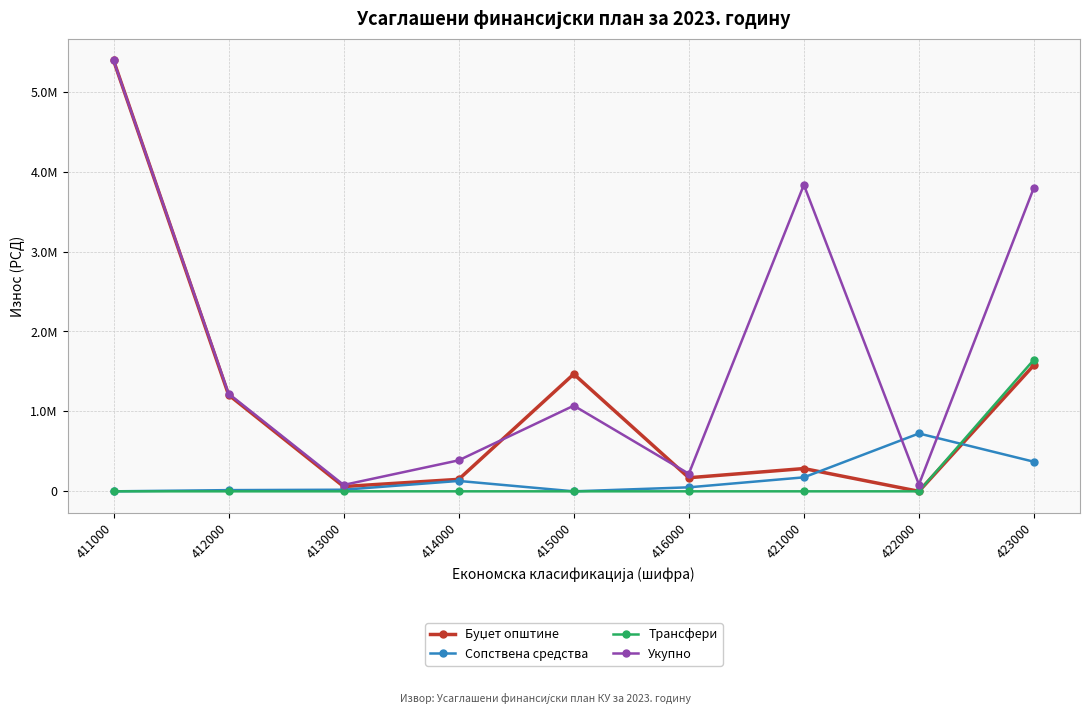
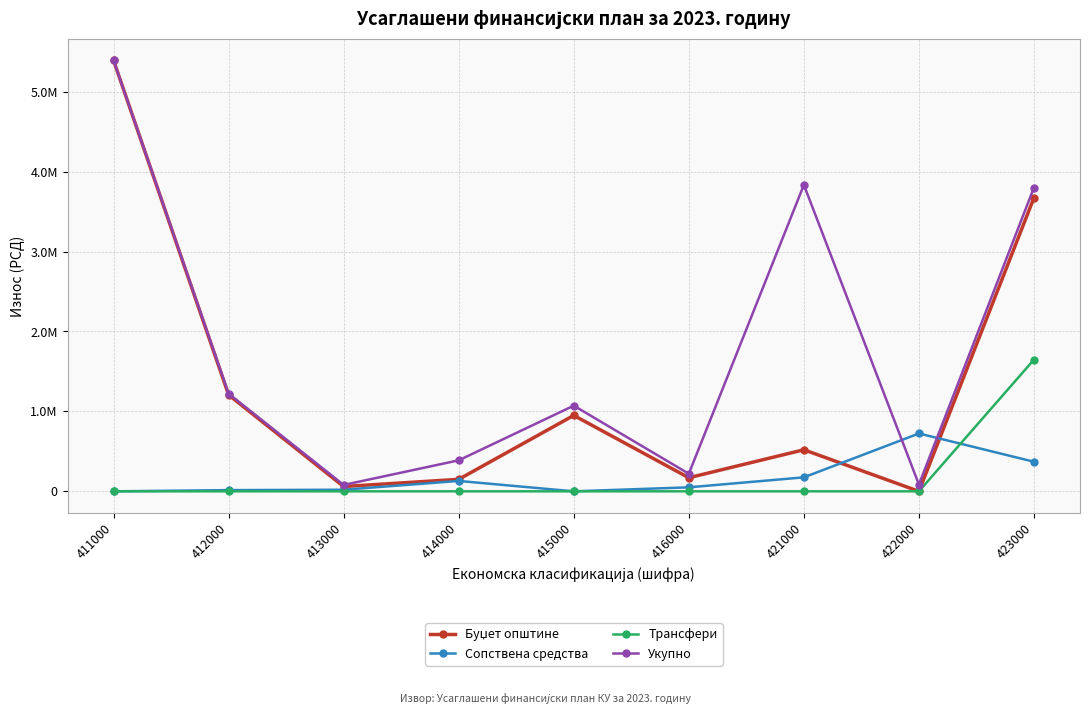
  {
    "Буџет општине": {
-     "415000": 1500000,
+     "415000": 1000000,
      "416000": 200000,
-     "421000": 300000,
-     "423000": 1600000
+     "421000": 500000,
+     "423000": 3700000
    },
    "Сопствена средства": {
      "416000": 100000,
      "421000": 200000,
      "422000": 700000,
      "423000": 400000
    },
    "Трансфери": {
      "414000": 0,
      "416000": 0,
      "421000": 0,
      "423000": 1600000
    },
    "Укупно": {
      "414000": 400000,
      "415000": 1100000,
      "416000": 200000,
      "421000": 3800000,
      "422000": 100000,
      "423000": 3800000
    }
  }
